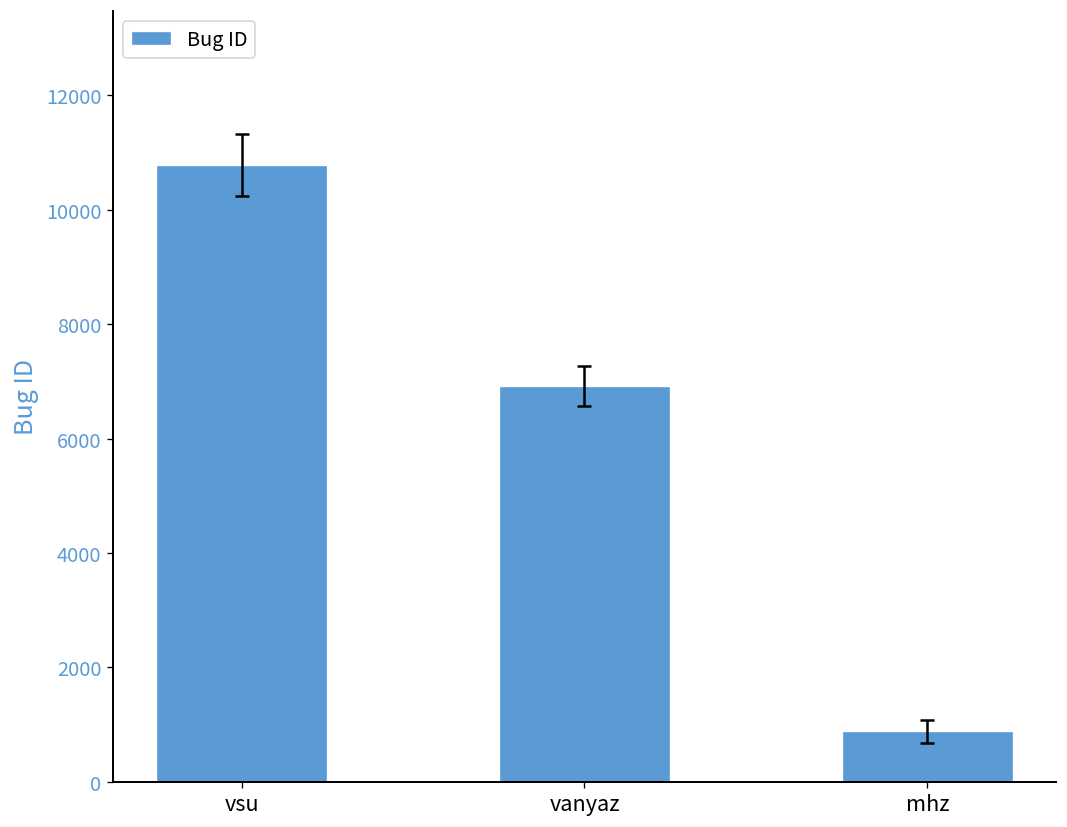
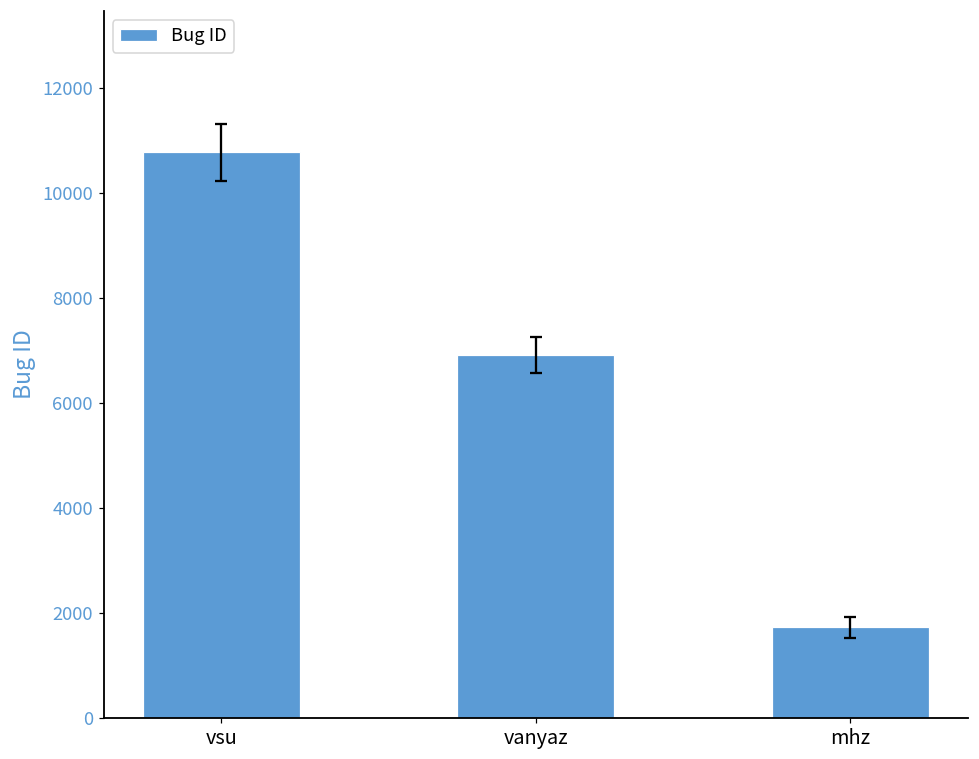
  {
    "Bug ID": {
      "vsu": 10800,
      "vanyaz": 6900,
-     "mhz": 900
+     "mhz": 1700
    }
  }
